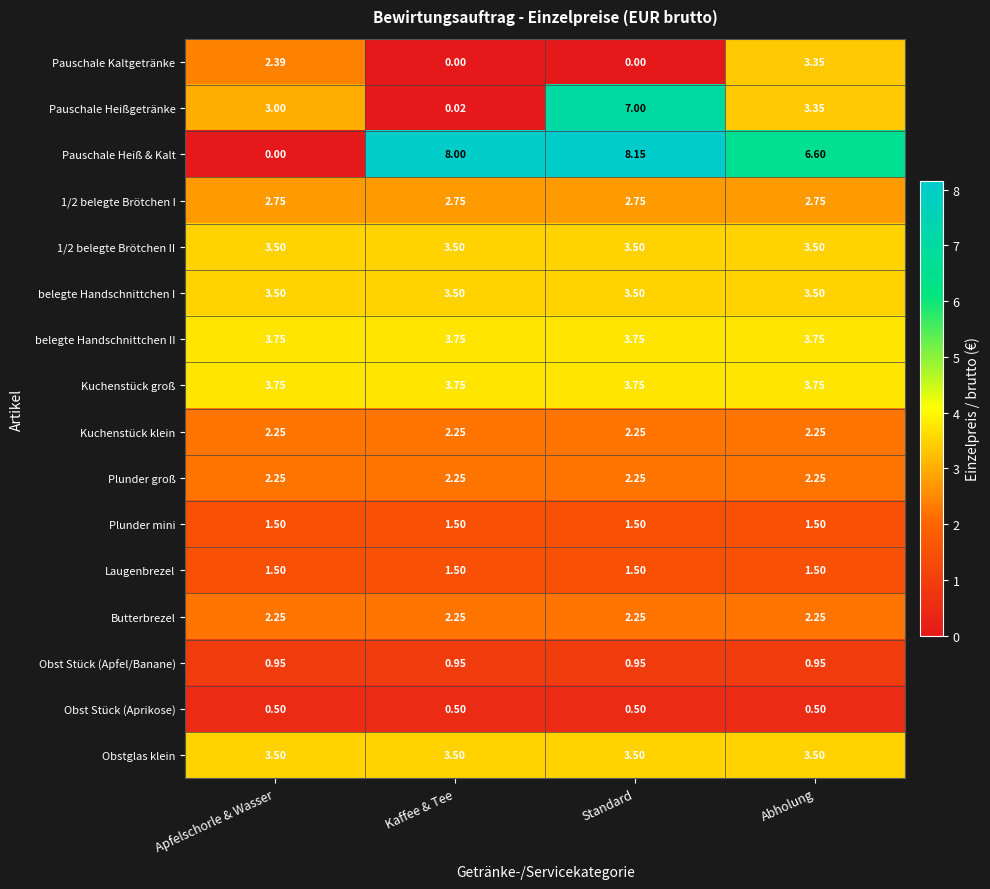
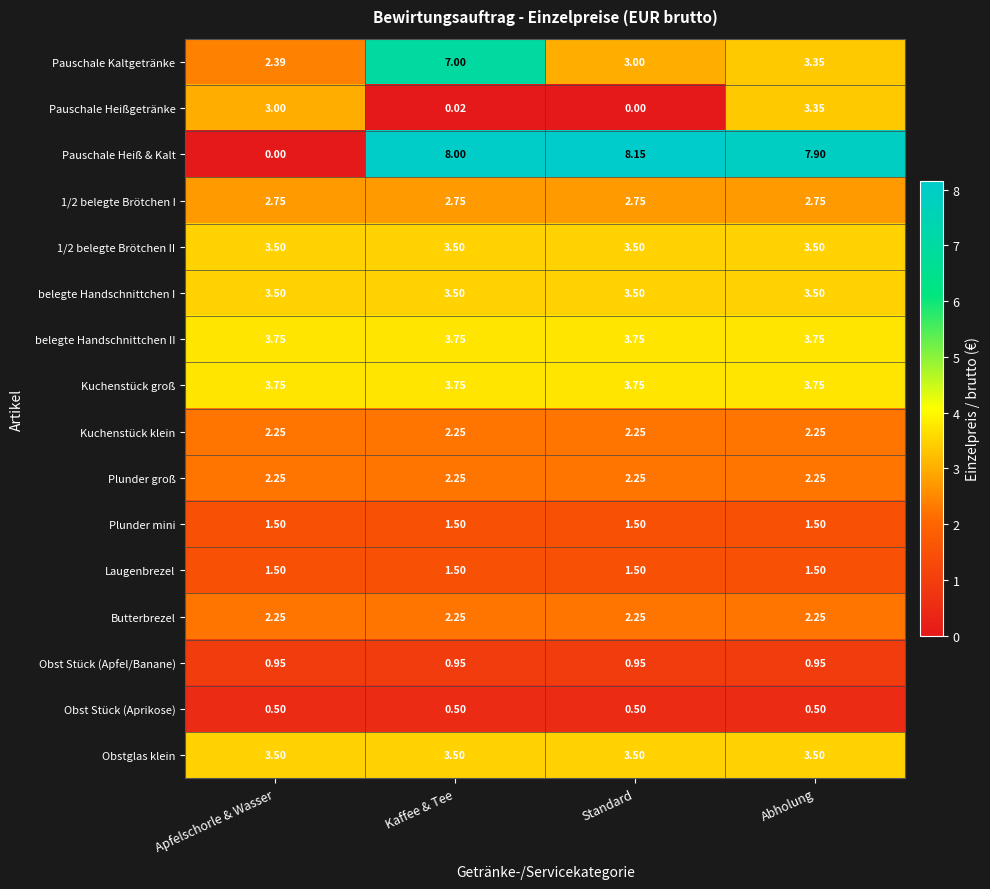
  {
    "Pauschale Kaltgetränke": {
      "Apfelschorle & Wasser": 2.39,
-     "Kaffee & Tee": 0.00,
-     "Standard": 0.00,
+     "Kaffee & Tee": 7.00,
+     "Standard": 3.00,
      "Abholung": 3.35
    },
    "Pauschale Heißgetränke": {
      "Apfelschorle & Wasser": 3.00,
      "Kaffee & Tee": 0.02,
-     "Standard": 7.00,
+     "Standard": 0.00,
      "Abholung": 3.35
    },
    "Pauschale Heiß & Kalt": {
      "Apfelschorle & Wasser": 0.00,
      "Kaffee & Tee": 8.00,
      "Standard": 8.15,
-     "Abholung": 6.60
+     "Abholung": 7.90
    },
    "1/2 belegte Brötchen I": {
      "Apfelschorle & Wasser": 2.75,
      "Kaffee & Tee": 2.75,
      "Standard": 2.75,
      "Abholung": 2.75
    },
    "1/2 belegte Brötchen II": {
      "Apfelschorle & Wasser": 3.50,
      "Kaffee & Tee": 3.50,
      "Standard": 3.50,
      "Abholung": 3.50
    },
    "belegte Handschnittchen I": {
      "Apfelschorle & Wasser": 3.50,
      "Kaffee & Tee": 3.50,
      "Standard": 3.50,
      "Abholung": 3.50
    },
    "belegte Handschnittchen II": {
      "Apfelschorle & Wasser": 3.75,
      "Kaffee & Tee": 3.75,
      "Standard": 3.75,
      "Abholung": 3.75
    },
    "Kuchenstück groß": {
      "Apfelschorle & Wasser": 3.75,
      "Kaffee & Tee": 3.75,
      "Standard": 3.75,
      "Abholung": 3.75
    },
    "Kuchenstück klein": {
      "Apfelschorle & Wasser": 2.25,
      "Kaffee & Tee": 2.25,
      "Standard": 2.25,
      "Abholung": 2.25
    },
    "Plunder groß": {
      "Apfelschorle & Wasser": 2.25,
      "Kaffee & Tee": 2.25,
      "Standard": 2.25,
      "Abholung": 2.25
    },
    "Plunder mini": {
      "Apfelschorle & Wasser": 1.50,
      "Kaffee & Tee": 1.50,
      "Standard": 1.50,
      "Abholung": 1.50
    },
    "Laugenbrezel": {
      "Apfelschorle & Wasser": 1.50,
      "Kaffee & Tee": 1.50,
      "Standard": 1.50,
      "Abholung": 1.50
    },
    "Butterbrezel": {
      "Apfelschorle & Wasser": 2.25,
      "Kaffee & Tee": 2.25,
      "Standard": 2.25,
      "Abholung": 2.25
    },
    "Obst Stück (Apfel/Banane)": {
      "Apfelschorle & Wasser": 0.95,
      "Kaffee & Tee": 0.95,
      "Standard": 0.95,
      "Abholung": 0.95
    },
    "Obst Stück (Aprikose)": {
      "Apfelschorle & Wasser": 0.50,
      "Kaffee & Tee": 0.50,
      "Standard": 0.50,
      "Abholung": 0.50
    },
    "Obstglas klein": {
      "Apfelschorle & Wasser": 3.50,
      "Kaffee & Tee": 3.50,
      "Standard": 3.50,
      "Abholung": 3.50
    }
  }
